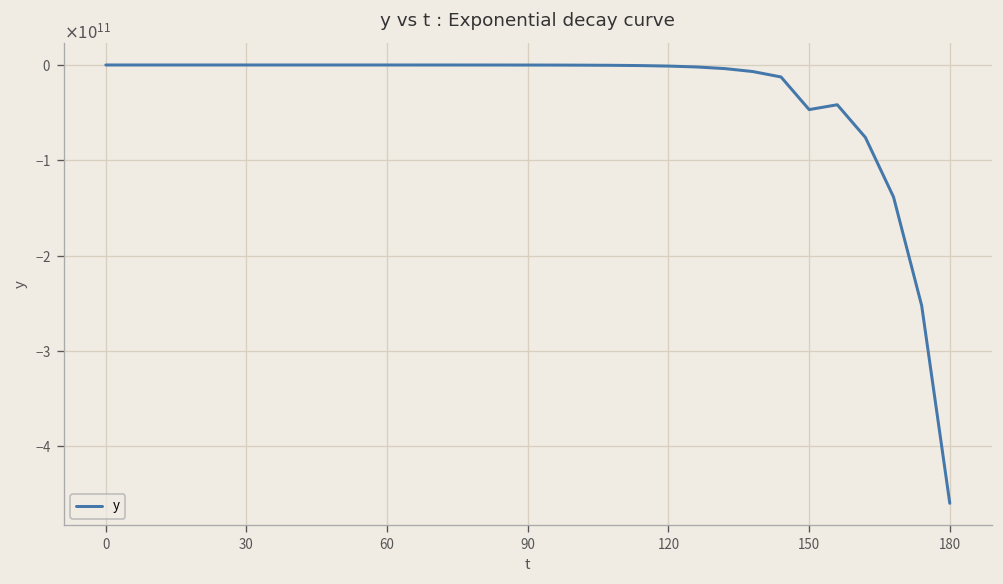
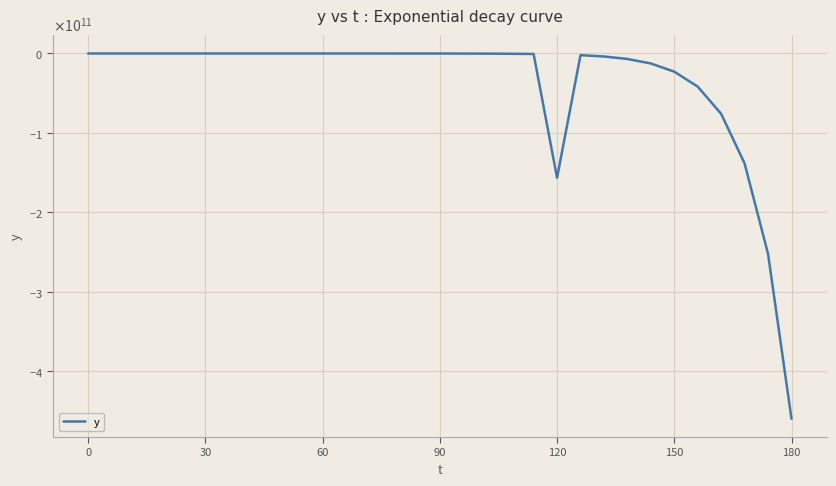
  {
    "0": 0,
    "30": 0,
    "60": 0,
    "90": 0,
-   "120": 0,
-   "150": -50000000000,
+   "120": -160000000000,
+   "150": -20000000000,
    "180": -460000000000
  }
